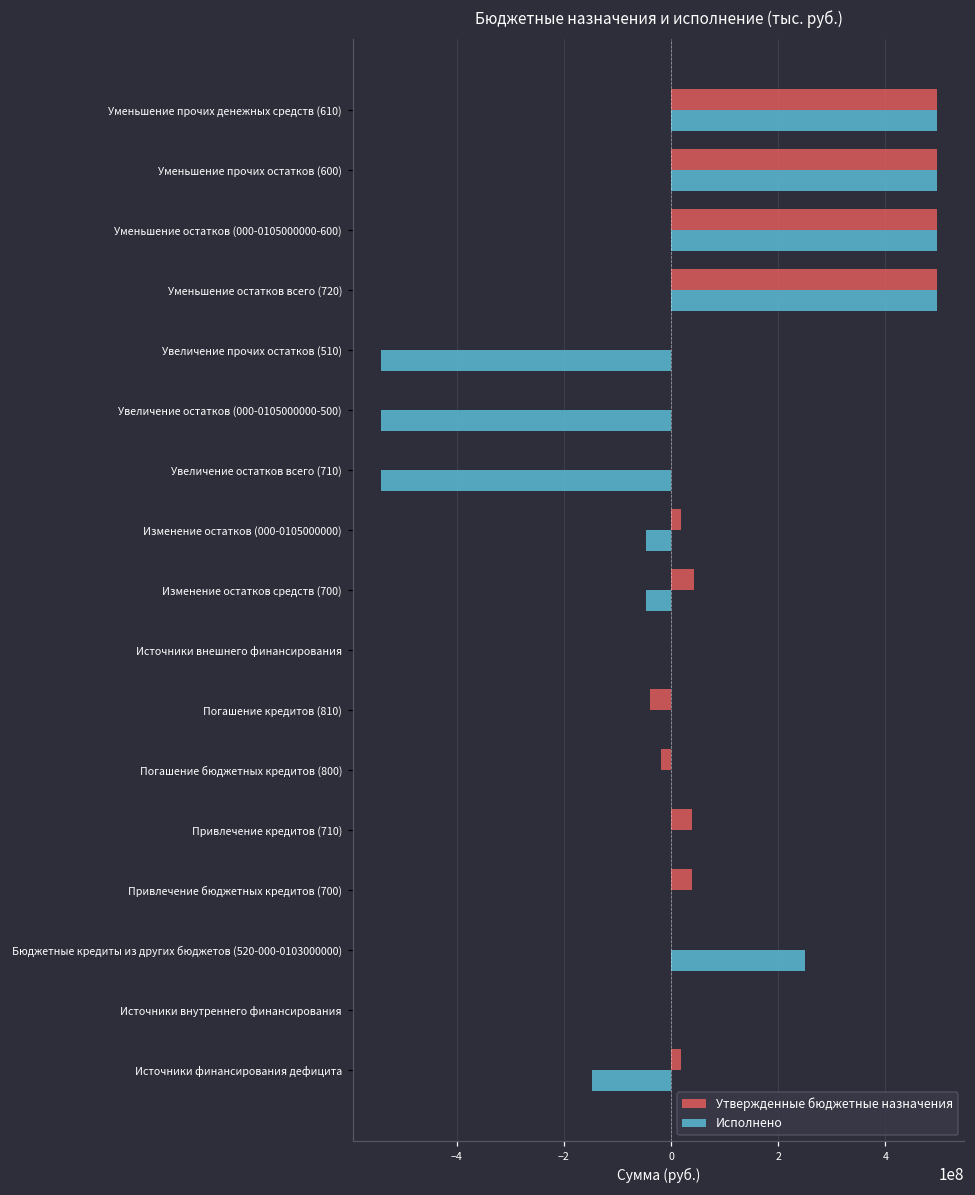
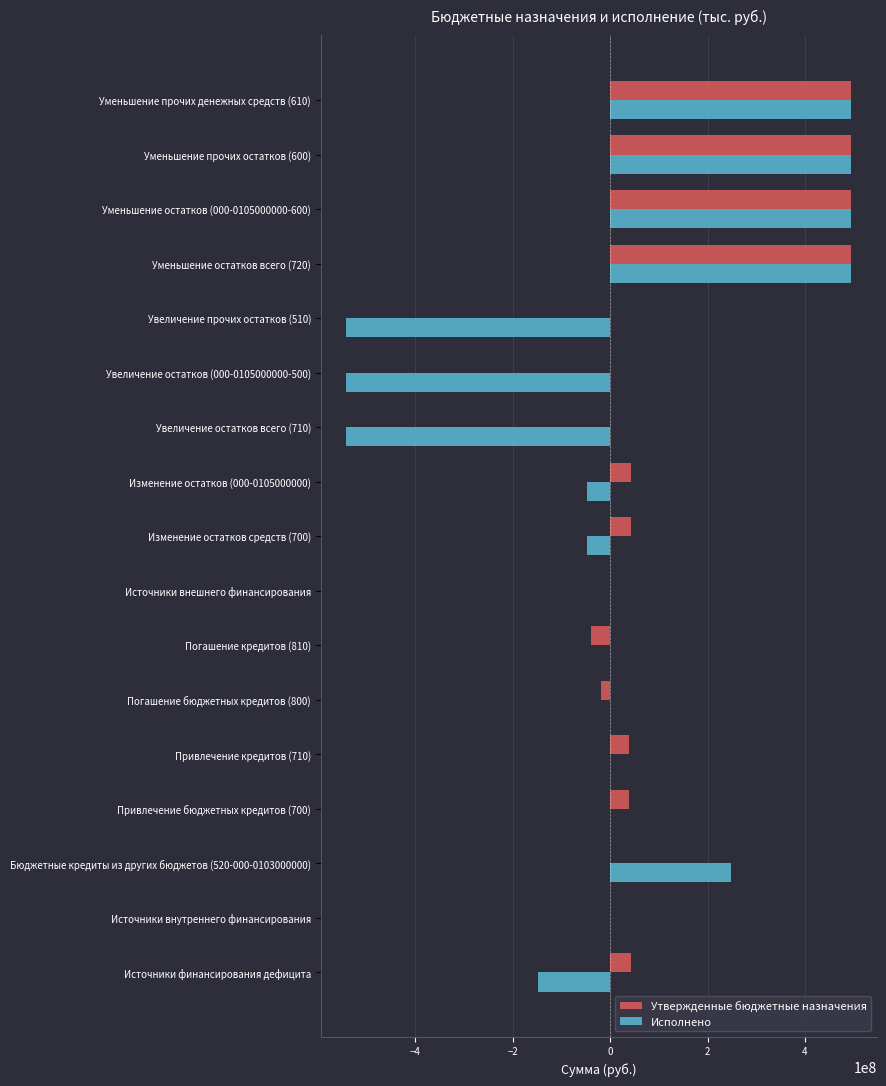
  {
    "Утвержденные бюджетные назначения": {
      "Уменьшение прочих денежных средств (610)": 500000000,
      "Уменьшение прочих остатков (600)": 500000000,
      "Уменьшение остатков (000-0105000000-600)": 500000000,
      "Уменьшение остатков всего (720)": 500000000,
      "Увеличение прочих остатков (510)": 0,
      "Увеличение остатков (000-0105000000-500)": 0,
      "Увеличение остатков всего (710)": 0,
-     "Изменение остатков (000-0105000000)": 20000000,
+     "Изменение остатков (000-0105000000)": 40000000,
      "Изменение остатков средств (700)": 40000000,
      "Источники внешнего финансирования": 0,
      "Погашение кредитов (810)": -40000000,
      "Погашение бюджетных кредитов (800)": -20000000,
      "Привлечение кредитов (710)": 40000000,
      "Привлечение бюджетных кредитов (700)": 40000000,
      "Бюджетные кредиты из других бюджетов (520-000-0103000000)": 0,
      "Источники внутреннего финансирования": 0,
-     "Источники финансирования дефицита": 20000000
+     "Источники финансирования дефицита": 40000000
    },
    "Исполнено": {
      "Уменьшение прочих денежных средств (610)": 500000000,
      "Уменьшение прочих остатков (600)": 500000000,
      "Уменьшение остатков (000-0105000000-600)": 500000000,
      "Уменьшение остатков всего (720)": 500000000,
      "Увеличение прочих остатков (510)": -540000000,
      "Увеличение остатков (000-0105000000-500)": -540000000,
      "Увеличение остатков всего (710)": -540000000,
      "Изменение остатков (000-0105000000)": -50000000,
      "Изменение остатков средств (700)": -50000000,
      "Источники внешнего финансирования": 0,
      "Погашение кредитов (810)": 0,
      "Погашение бюджетных кредитов (800)": 0,
      "Привлечение кредитов (710)": 0,
      "Привлечение бюджетных кредитов (700)": 0,
      "Бюджетные кредиты из других бюджетов (520-000-0103000000)": 250000000,
      "Источники внутреннего финансирования": 0,
      "Источники финансирования дефицита": -150000000
    }
  }
